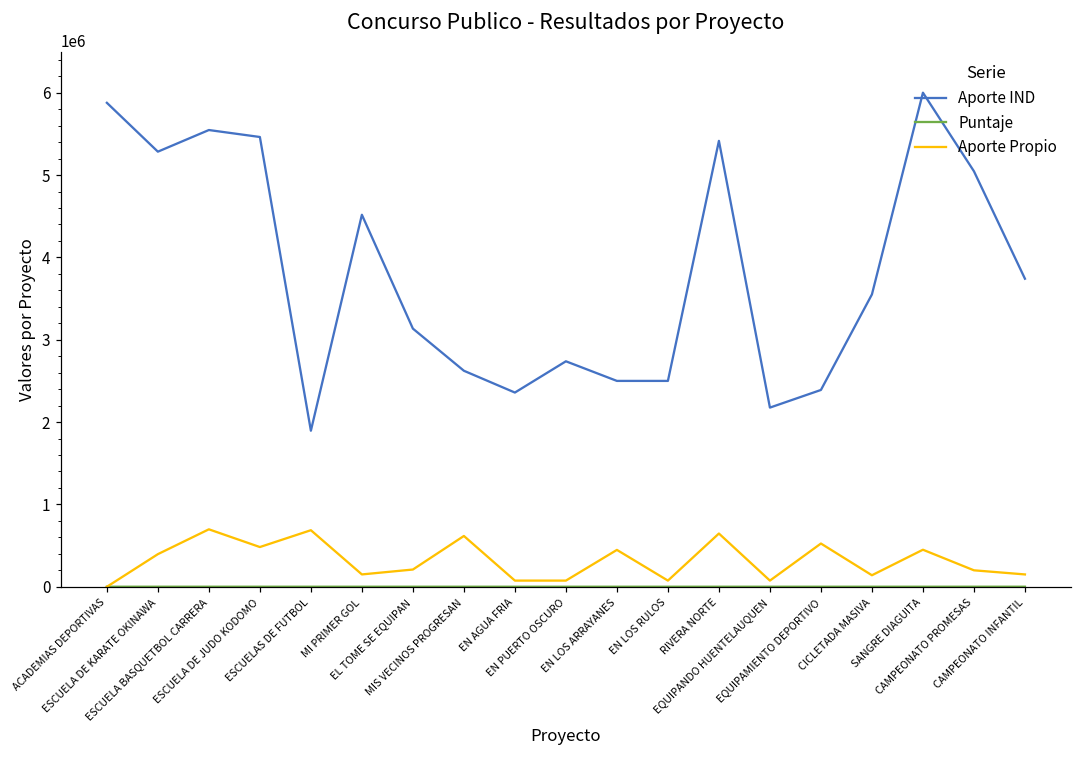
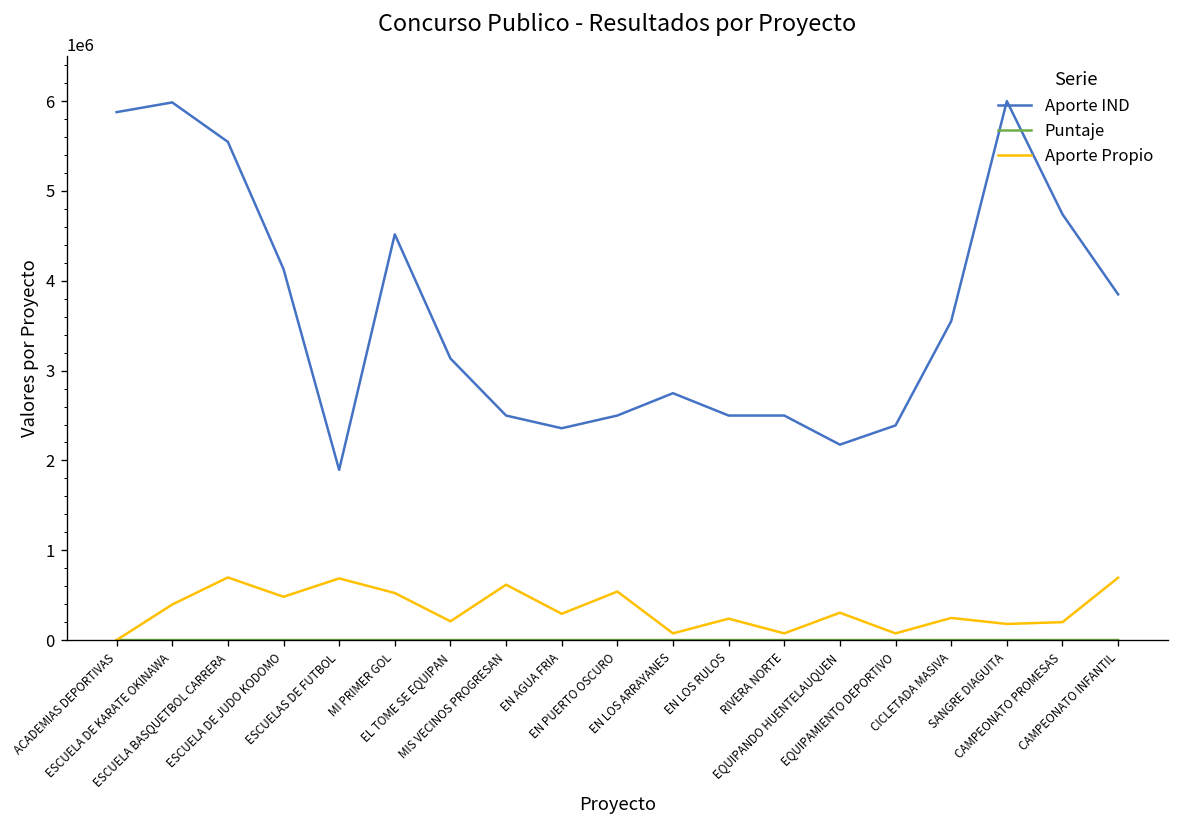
  {
    "Aporte IND": {
      "ACADEMIAS DEPORTIVAS": 5900000,
-     "ESCUELA DE KARATE OKINAWA": 5300000,
+     "ESCUELA DE KARATE OKINAWA": 6000000,
      "ESCUELA BASQUETBOL CARRERA": 5500000,
-     "ESCUELA DE JUDO KODOMO": 5500000,
+     "ESCUELA DE JUDO KODOMO": 4100000,
      "ESCUELAS DE FUTBOL": 1900000,
      "MI PRIMER GOL": 4500000,
      "EL TOME SE EQUIPAN": 3100000,
-     "MIS VECINOS PROGRESAN": 2600000,
+     "MIS VECINOS PROGRESAN": 2500000,
      "EN AGUA FRIA": 2400000,
-     "EN PUERTO OSCURO": 2700000,
-     "EN LOS ARRAYANES": 2500000,
+     "EN PUERTO OSCURO": 2500000,
+     "EN LOS ARRAYANES": 2700000,
      "EN LOS RULOS": 2500000,
-     "RIVERA NORTE": 5400000,
+     "RIVERA NORTE": 2500000,
      "EQUIPANDO HUENTELAUQUEN": 2200000,
      "EQUIPAMIENTO DEPORTIVO": 2400000,
      "CICLETADA MASIVA": 3600000,
      "SANGRE DIAGUITA": 6000000,
-     "CAMPEONATO PROMESAS": 5000000,
-     "CAMPEONATO INFANTIL": 3700000
+     "CAMPEONATO PROMESAS": 4700000,
+     "CAMPEONATO INFANTIL": 3800000
    },
    "Puntaje": {
      "ESCUELA DE KARATE OKINAWA": 0,
      "ESCUELA BASQUETBOL CARRERA": 0,
      "ESCUELA DE JUDO KODOMO": 0,
      "ESCUELAS DE FUTBOL": 0,
      "MI PRIMER GOL": 0,
      "EL TOME SE EQUIPAN": 0,
      "MIS VECINOS PROGRESAN": 0,
      "EN AGUA FRIA": 0,
      "EN PUERTO OSCURO": 0,
      "EN LOS ARRAYANES": 0,
      "EN LOS RULOS": 0,
      "RIVERA NORTE": 0,
      "EQUIPANDO HUENTELAUQUEN": 0,
      "EQUIPAMIENTO DEPORTIVO": 0,
      "CICLETADA MASIVA": 0,
      "SANGRE DIAGUITA": 0,
      "CAMPEONATO PROMESAS": 0,
      "CAMPEONATO INFANTIL": 0
    },
    "Aporte Propio": {
      "ESCUELA DE KARATE OKINAWA": 400000,
      "ESCUELA BASQUETBOL CARRERA": 700000,
      "ESCUELA DE JUDO KODOMO": 500000,
      "ESCUELAS DE FUTBOL": 700000,
-     "MI PRIMER GOL": 200000,
+     "MI PRIMER GOL": 500000,
      "EL TOME SE EQUIPAN": 200000,
      "MIS VECINOS PROGRESAN": 600000,
-     "EN AGUA FRIA": 100000,
-     "EN PUERTO OSCURO": 100000,
-     "EN LOS ARRAYANES": 400000,
-     "EN LOS RULOS": 100000,
-     "RIVERA NORTE": 600000,
-     "EQUIPANDO HUENTELAUQUEN": 100000,
-     "EQUIPAMIENTO DEPORTIVO": 500000,
-     "CICLETADA MASIVA": 100000,
-     "SANGRE DIAGUITA": 400000,
+     "EN AGUA FRIA": 300000,
+     "EN PUERTO OSCURO": 500000,
+     "EN LOS ARRAYANES": 100000,
+     "EN LOS RULOS": 200000,
+     "RIVERA NORTE": 100000,
+     "EQUIPANDO HUENTELAUQUEN": 300000,
+     "EQUIPAMIENTO DEPORTIVO": 100000,
+     "CICLETADA MASIVA": 200000,
+     "SANGRE DIAGUITA": 200000,
      "CAMPEONATO PROMESAS": 200000,
-     "CAMPEONATO INFANTIL": 200000
+     "CAMPEONATO INFANTIL": 700000
    }
  }
